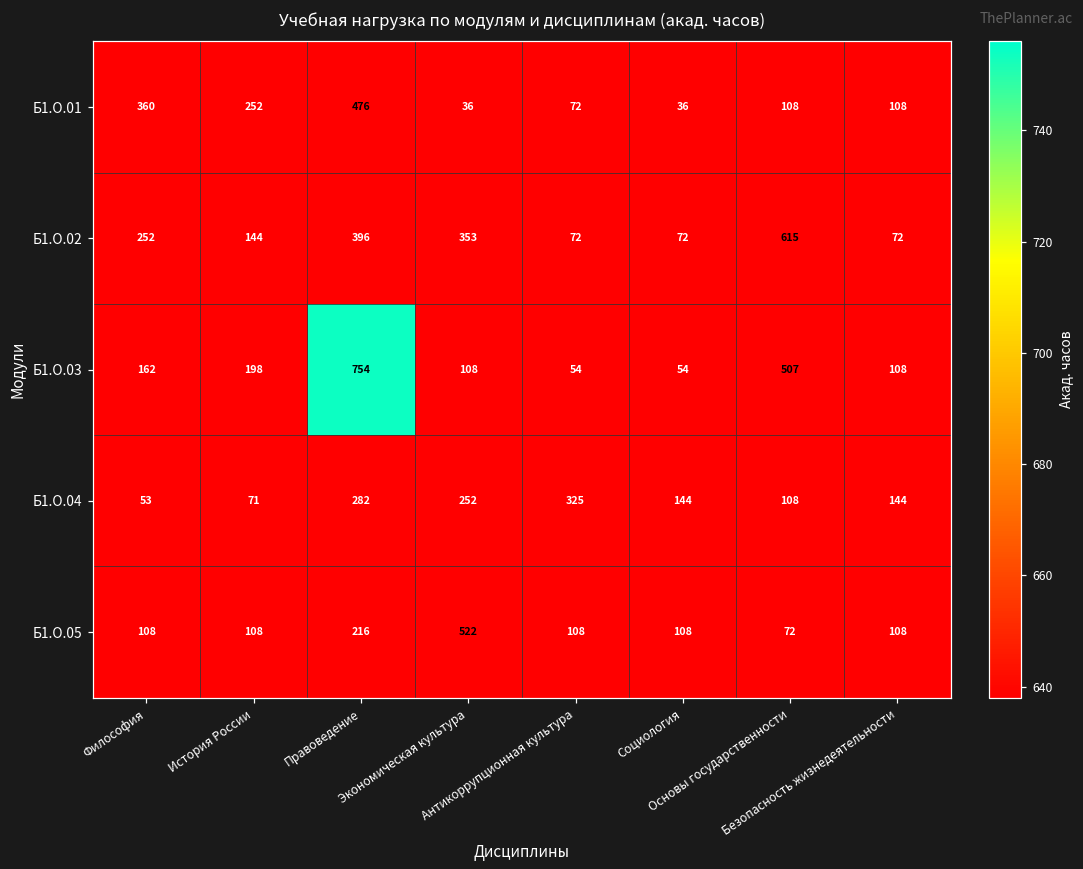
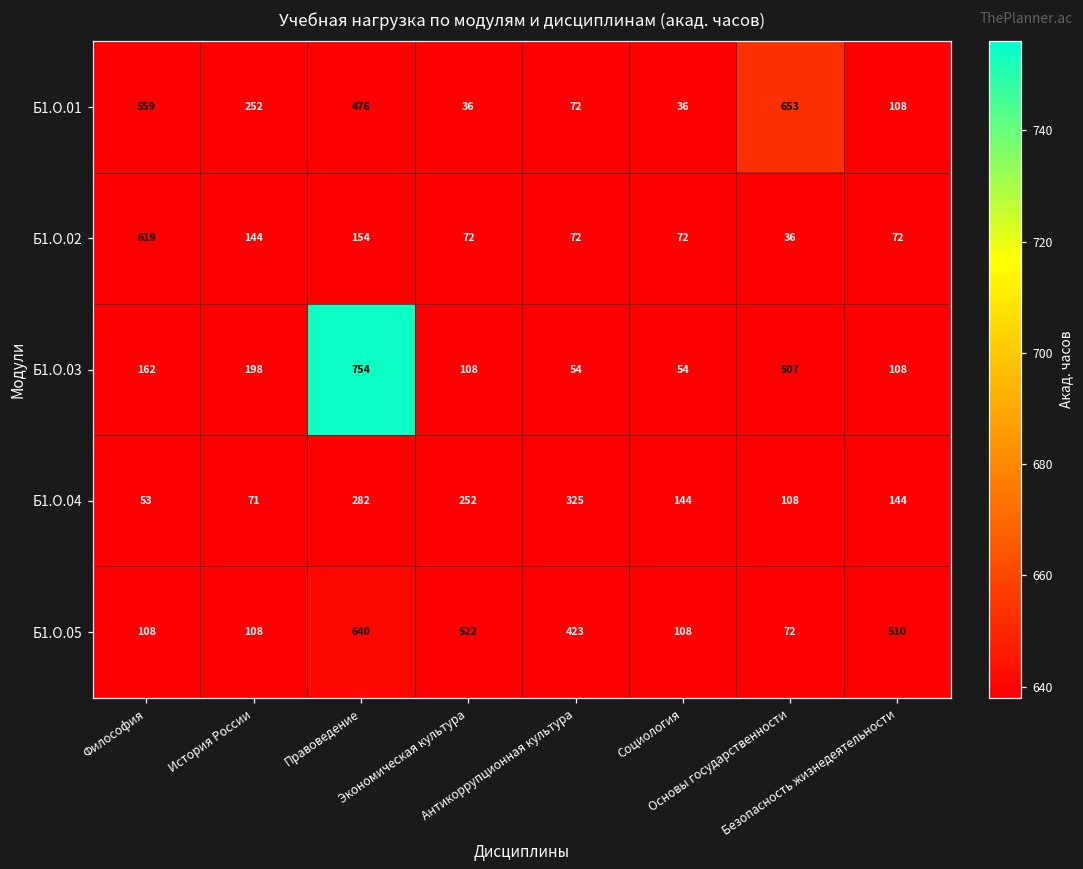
  {
    "Б1.О.01": {
-     "Философия": 360,
+     "Философия": 559,
      "История России": 252,
      "Правоведение": 476,
      "Экономическая культура": 36,
      "Антикоррупционная культура": 72,
      "Социология": 36,
-     "Основы государственности": 108,
+     "Основы государственности": 653,
      "Безопасность жизнедеятельности": 108
    },
    "Б1.О.02": {
-     "Философия": 252,
+     "Философия": 619,
      "История России": 144,
-     "Правоведение": 396,
-     "Экономическая культура": 353,
+     "Правоведение": 154,
+     "Экономическая культура": 72,
      "Антикоррупционная культура": 72,
      "Социология": 72,
-     "Основы государственности": 615,
+     "Основы государственности": 36,
      "Безопасность жизнедеятельности": 72
    },
    "Б1.О.03": {
      "Философия": 162,
      "История России": 198,
      "Правоведение": 754,
      "Экономическая культура": 108,
      "Антикоррупционная культура": 54,
      "Социология": 54,
      "Основы государственности": 507,
      "Безопасность жизнедеятельности": 108
    },
    "Б1.О.04": {
      "Философия": 53,
      "История России": 71,
      "Правоведение": 282,
      "Экономическая культура": 252,
      "Антикоррупционная культура": 325,
      "Социология": 144,
      "Основы государственности": 108,
      "Безопасность жизнедеятельности": 144
    },
    "Б1.О.05": {
      "Философия": 108,
      "История России": 108,
-     "Правоведение": 216,
+     "Правоведение": 640,
      "Экономическая культура": 522,
-     "Антикоррупционная культура": 108,
+     "Антикоррупционная культура": 423,
      "Социология": 108,
      "Основы государственности": 72,
-     "Безопасность жизнедеятельности": 108
+     "Безопасность жизнедеятельности": 510
    }
  }
